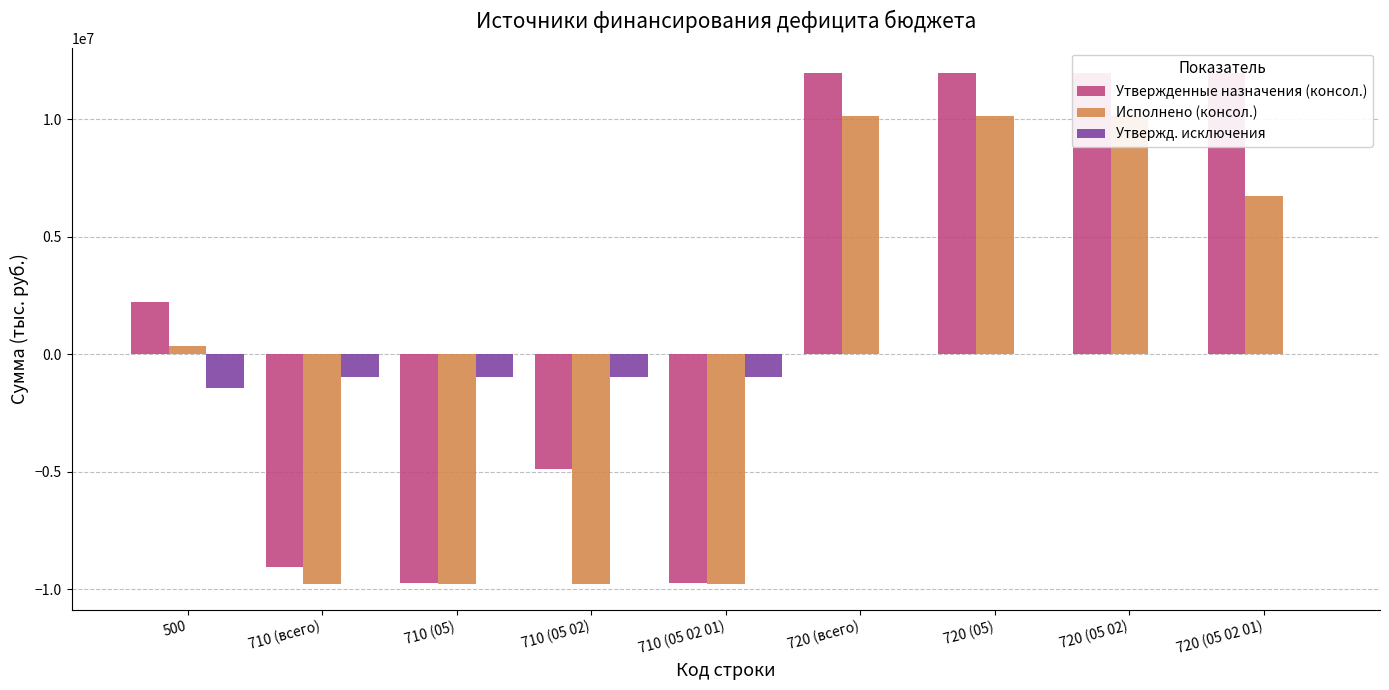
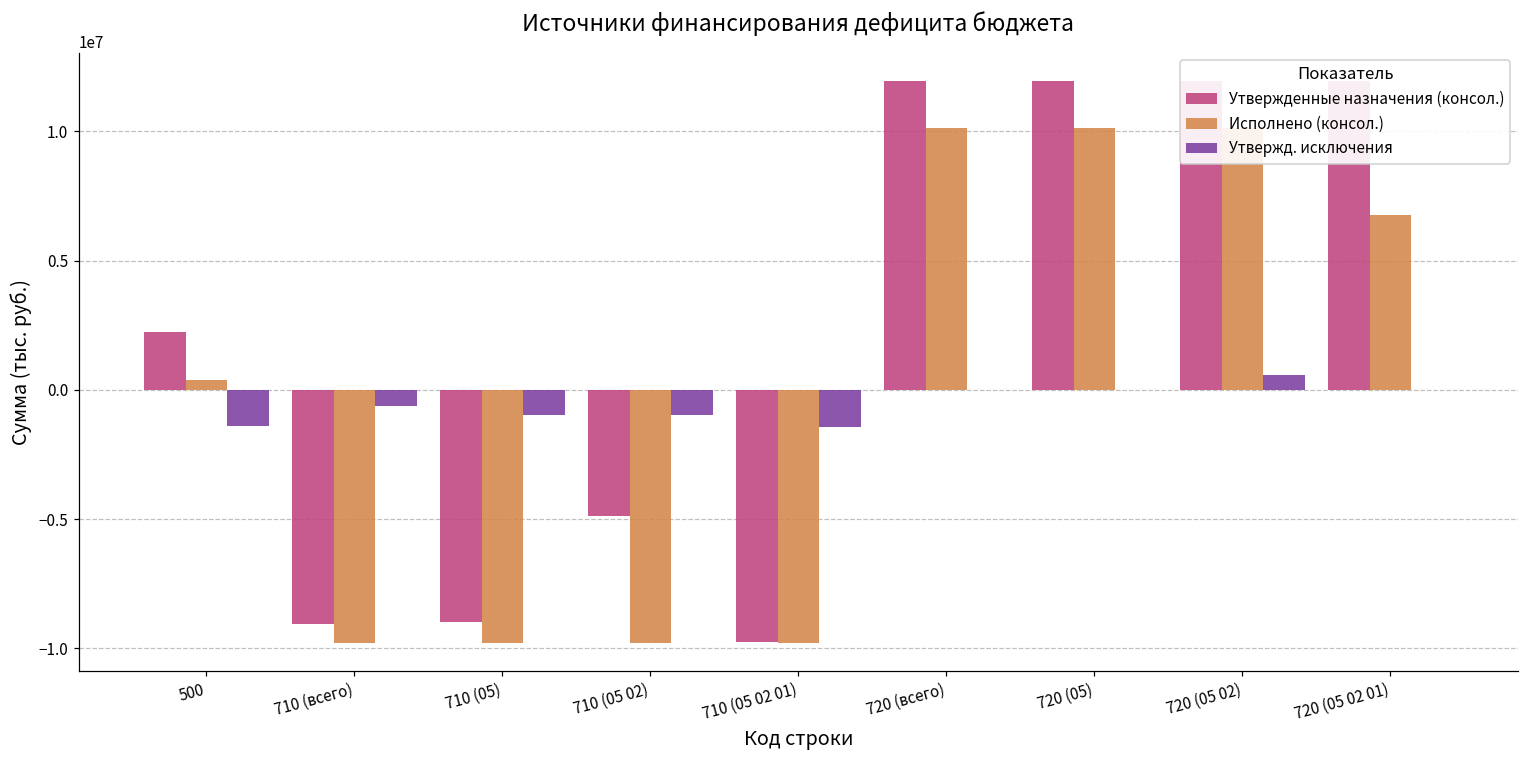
  {
    "Утвержденные назначения (консол.)": {
      "500": 2200000,
      "710 (всего)": -9000000,
-     "710 (05)": -9700000,
+     "710 (05)": -9000000,
      "710 (05 02)": -4900000,
      "710 (05 02 01)": -9700000,
      "720 (всего)": 12000000,
      "720 (05)": 12000000
    },
    "Исполнено (консол.)": {
      "500": 400000,
      "710 (всего)": -9800000,
      "710 (05)": -9800000,
      "710 (05 02)": -9800000,
      "710 (05 02 01)": -9800000,
      "720 (всего)": 10100000,
      "720 (05)": 10100000,
      "720 (05 02 01)": 6800000
    },
    "Утвержд. исключения": {
      "500": -1400000,
-     "710 (всего)": -1000000,
+     "710 (всего)": -600000,
      "710 (05)": -1000000,
      "710 (05 02)": -1000000,
-     "710 (05 02 01)": -1000000,
+     "710 (05 02 01)": -1400000,
      "720 (всего)": 0,
      "720 (05)": 0,
-     "720 (05 02)": 0,
+     "720 (05 02)": 600000,
      "720 (05 02 01)": 0
    }
  }
